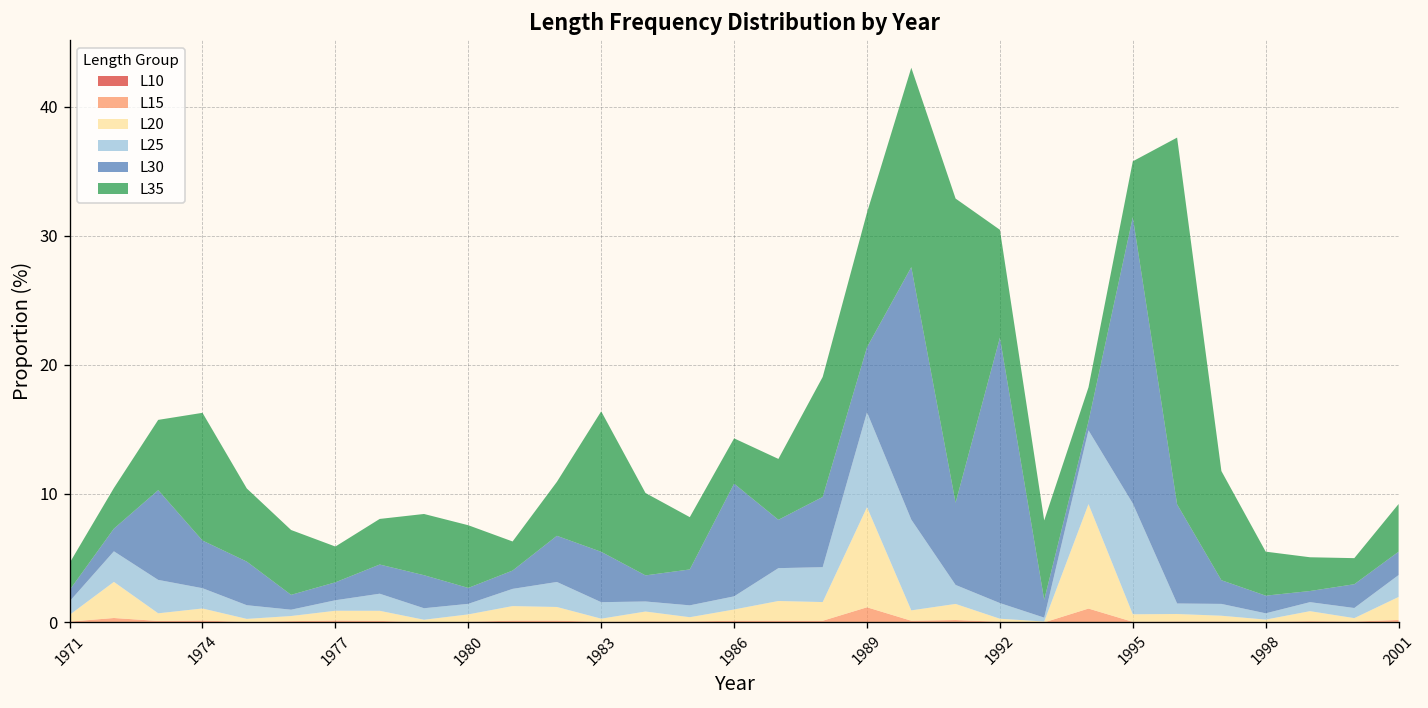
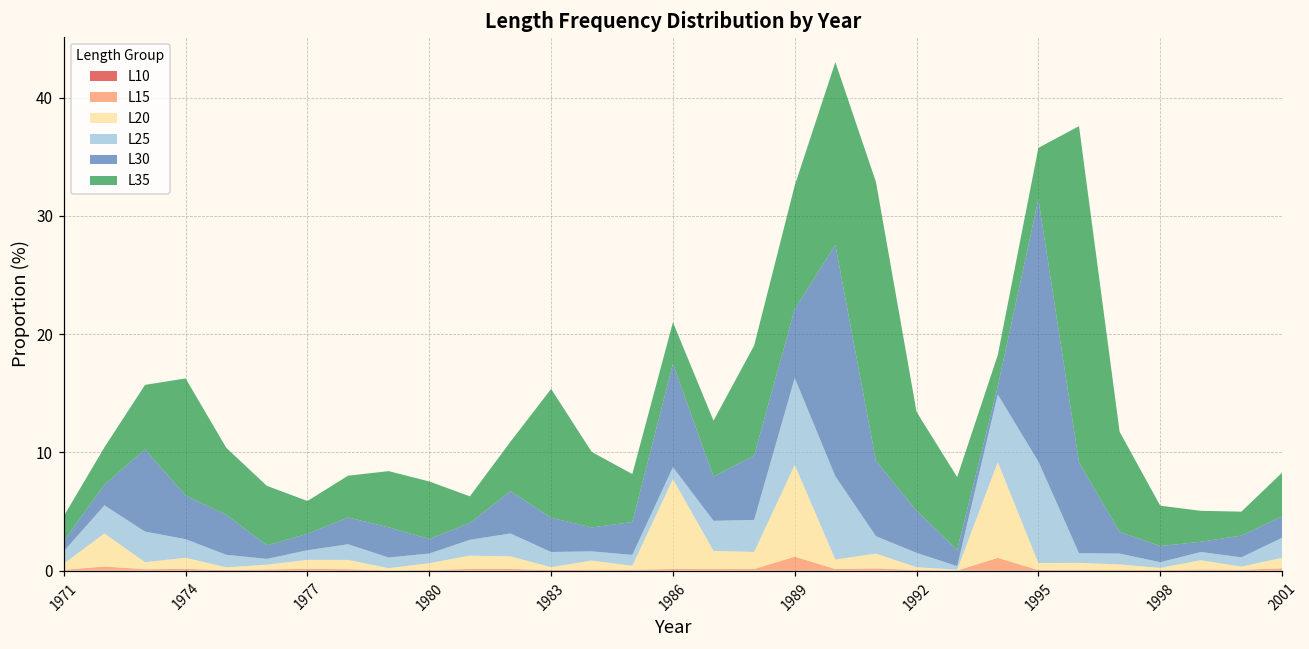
  {
    "L15": {
      "1989": 1.2
    },
    "L20": {
      "1971": 0.5,
      "1974": 0.9,
      "1977": 0.8,
      "1980": 0.6,
      "1983": 0.2,
-     "1986": 0.9,
+     "1986": 7.6,
      "1989": 7.8,
      "1995": 0.6,
-     "2001": 1.8
+     "2001": 0.9
    },
    "L25": {
      "1971": 1.0,
      "1974": 1.6,
      "1977": 0.8,
      "1980": 0.8,
      "1983": 1.3,
      "1986": 1.0,
      "1989": 7.4,
      "1992": 1.2,
      "1995": 8.6,
      "1998": 0.5,
      "2001": 1.7
    },
    "L30": {
      "1971": 0.9,
      "1974": 3.7,
      "1977": 1.4,
      "1980": 1.2,
-     "1983": 3.9,
+     "1983": 2.9,
      "1986": 8.7,
-     "1989": 5.0,
-     "1992": 20.6,
+     "1989": 5.8,
+     "1992": 3.6,
      "1995": 22.2,
      "1998": 1.4,
      "2001": 1.8
    },
    "L35": {
      "1971": 2.1,
      "1974": 9.9,
      "1977": 2.8,
      "1980": 4.9,
      "1983": 10.9,
      "1986": 3.5,
      "1989": 10.4,
      "1992": 8.4,
      "1995": 4.3,
      "1998": 3.4,
      "2001": 3.7
    }
  }
